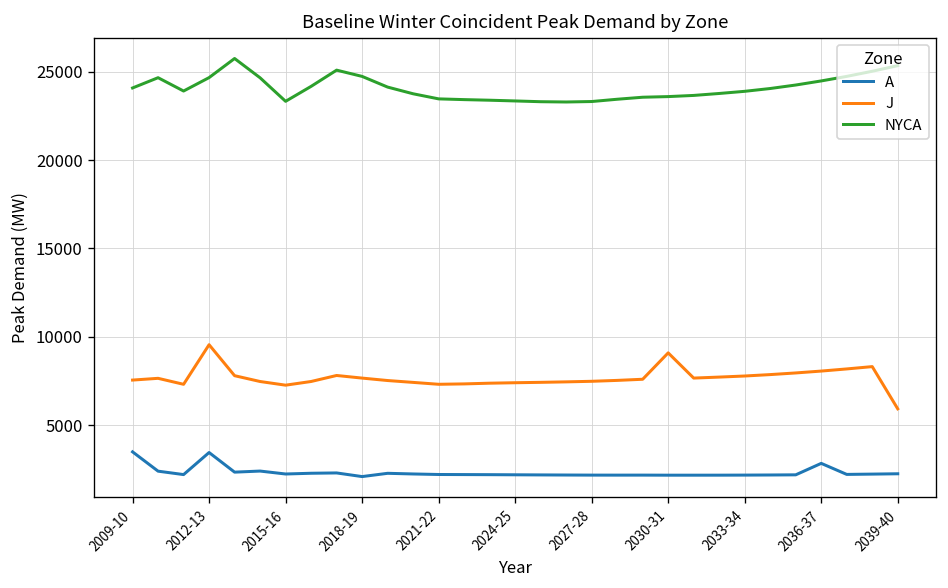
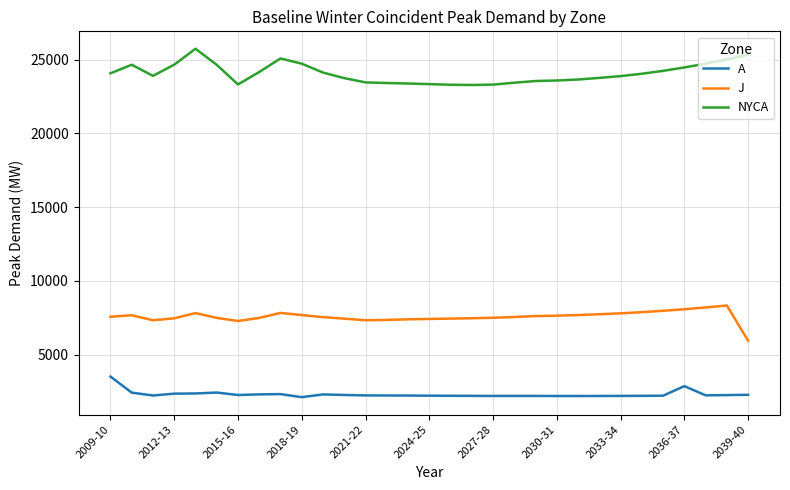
  {
    "A": {
      "2009-10": 3500,
-     "2012-13": 3500,
+     "2012-13": 2300,
      "2015-16": 2300,
      "2018-19": 2100,
      "2021-22": 2200,
      "2024-25": 2200,
      "2027-28": 2200,
      "2030-31": 2200,
      "2033-34": 2200,
      "2036-37": 2900,
      "2039-40": 2300
    },
    "J": {
      "2009-10": 7600,
-     "2012-13": 9600,
+     "2012-13": 7500,
      "2015-16": 7300,
      "2018-19": 7700,
      "2021-22": 7300,
      "2024-25": 7400,
      "2027-28": 7500,
-     "2030-31": 9100,
+     "2030-31": 7600,
      "2033-34": 7800,
      "2036-37": 8100,
      "2039-40": 5900
    },
    "NYCA": {
      "2009-10": 24100,
      "2012-13": 24700,
      "2015-16": 23300,
      "2018-19": 24700,
      "2021-22": 23500,
      "2024-25": 23300,
      "2027-28": 23300,
      "2030-31": 23600,
      "2033-34": 23900,
      "2036-37": 24500
    }
  }
